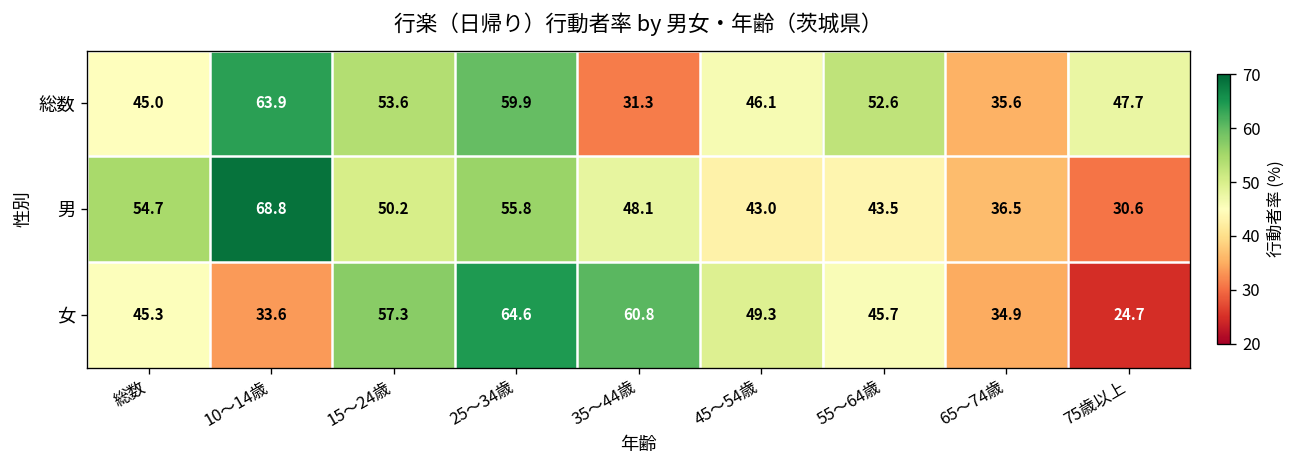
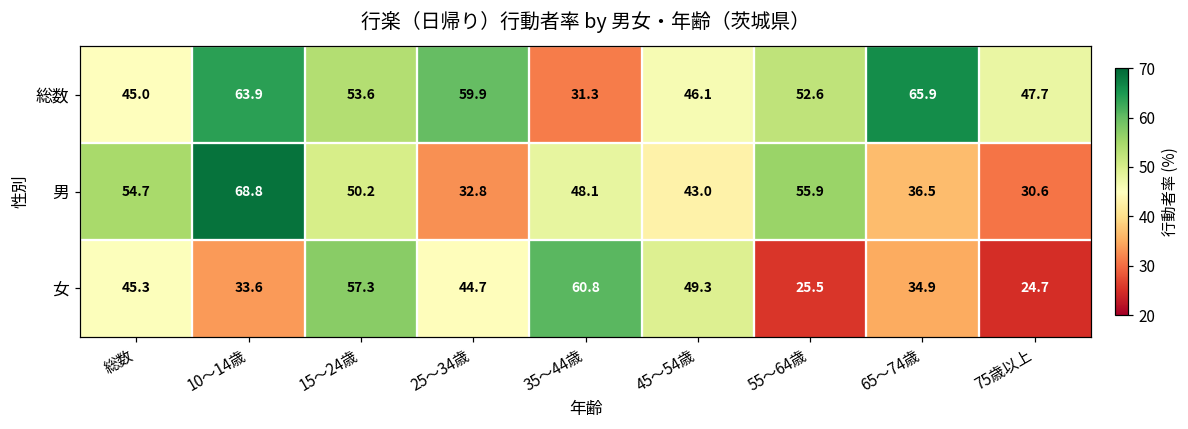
  {
    "総数": {
      "総数": 45.0,
      "10～14歳": 63.9,
      "15～24歳": 53.6,
      "25～34歳": 59.9,
      "35～44歳": 31.3,
      "45～54歳": 46.1,
      "55～64歳": 52.6,
-     "65～74歳": 35.6,
+     "65～74歳": 65.9,
      "75歳以上": 47.7
    },
    "男": {
      "総数": 54.7,
      "10～14歳": 68.8,
      "15～24歳": 50.2,
-     "25～34歳": 55.8,
+     "25～34歳": 32.8,
      "35～44歳": 48.1,
      "45～54歳": 43.0,
-     "55～64歳": 43.5,
+     "55～64歳": 55.9,
      "65～74歳": 36.5,
      "75歳以上": 30.6
    },
    "女": {
      "総数": 45.3,
      "10～14歳": 33.6,
      "15～24歳": 57.3,
-     "25～34歳": 64.6,
+     "25～34歳": 44.7,
      "35～44歳": 60.8,
      "45～54歳": 49.3,
-     "55～64歳": 45.7,
+     "55～64歳": 25.5,
      "65～74歳": 34.9,
      "75歳以上": 24.7
    }
  }
